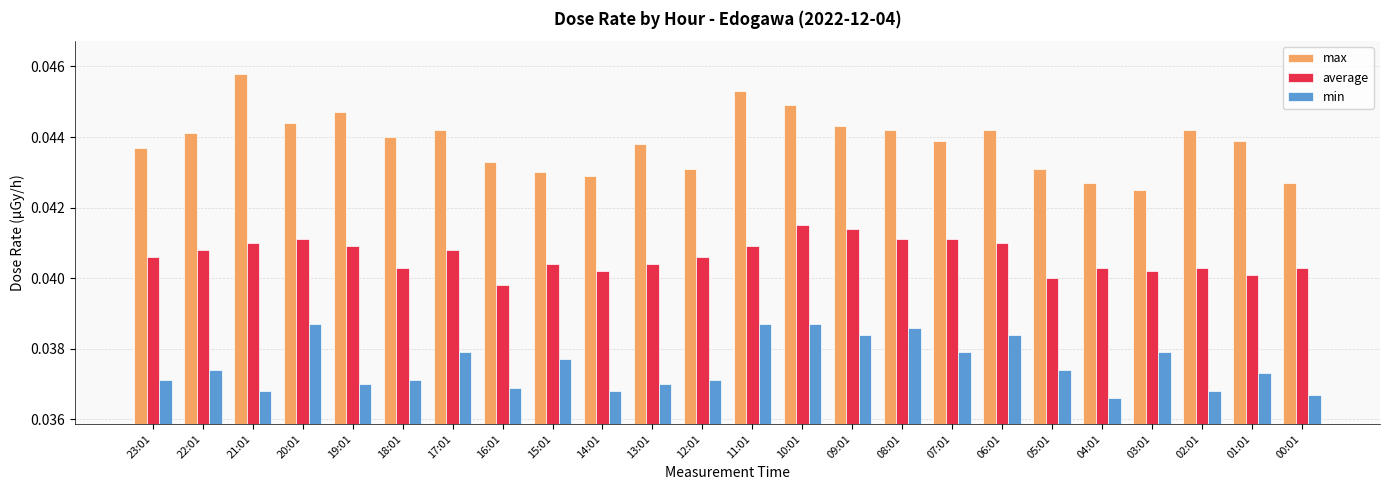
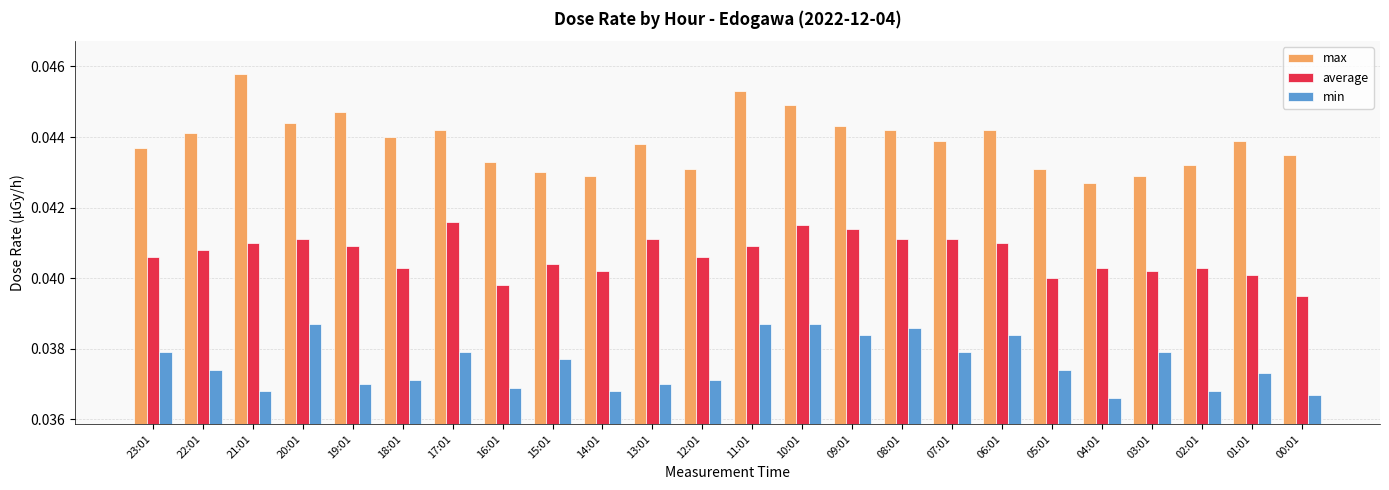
  {
    "max": {
      "23:01": 0.0437,
      "22:01": 0.0441,
      "21:01": 0.0458,
      "20:01": 0.0444,
      "19:01": 0.0447,
      "18:01": 0.0440,
      "17:01": 0.0442,
      "16:01": 0.0433,
      "15:01": 0.0430,
      "14:01": 0.0429,
      "13:01": 0.0438,
      "12:01": 0.0431,
      "11:01": 0.0453,
      "10:01": 0.0449,
      "09:01": 0.0443,
      "08:01": 0.0442,
      "07:01": 0.0439,
      "06:01": 0.0442,
      "05:01": 0.0431,
      "04:01": 0.0427,
-     "03:01": 0.0425,
-     "02:01": 0.0442,
+     "03:01": 0.0429,
+     "02:01": 0.0432,
      "01:01": 0.0439,
-     "00:01": 0.0427
+     "00:01": 0.0435
    },
    "average": {
      "23:01": 0.0406,
      "22:01": 0.0408,
      "21:01": 0.0410,
      "20:01": 0.0411,
      "19:01": 0.0409,
      "18:01": 0.0403,
-     "17:01": 0.0408,
+     "17:01": 0.0416,
      "16:01": 0.0398,
      "15:01": 0.0404,
      "14:01": 0.0402,
-     "13:01": 0.0404,
+     "13:01": 0.0411,
      "12:01": 0.0406,
      "11:01": 0.0409,
      "10:01": 0.0415,
      "09:01": 0.0414,
      "08:01": 0.0411,
      "07:01": 0.0411,
      "06:01": 0.0410,
      "05:01": 0.0400,
      "04:01": 0.0403,
      "03:01": 0.0402,
      "02:01": 0.0403,
      "01:01": 0.0401,
-     "00:01": 0.0403
+     "00:01": 0.0395
    },
    "min": {
-     "23:01": 0.0371,
+     "23:01": 0.0379,
      "22:01": 0.0374,
      "21:01": 0.0368,
      "20:01": 0.0387,
      "19:01": 0.0370,
      "18:01": 0.0371,
      "17:01": 0.0379,
      "16:01": 0.0369,
      "15:01": 0.0377,
      "14:01": 0.0368,
      "13:01": 0.0370,
      "12:01": 0.0371,
      "11:01": 0.0387,
      "10:01": 0.0387,
      "09:01": 0.0384,
      "08:01": 0.0386,
      "07:01": 0.0379,
      "06:01": 0.0384,
      "05:01": 0.0374,
      "04:01": 0.0366,
      "03:01": 0.0379,
      "02:01": 0.0368,
      "01:01": 0.0373,
      "00:01": 0.0367
    }
  }
